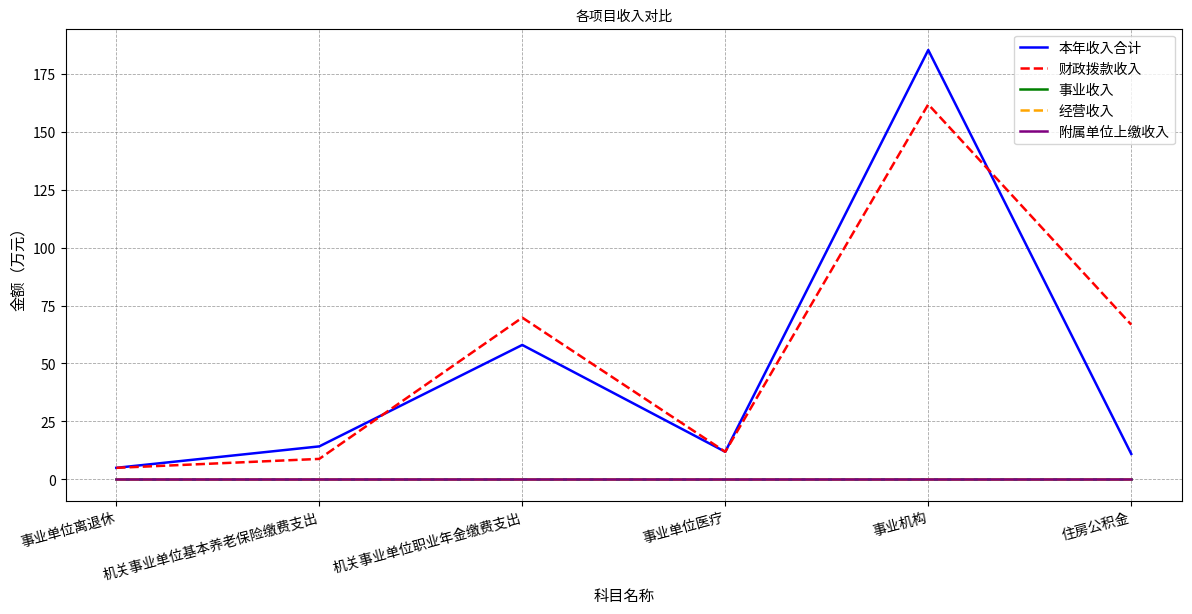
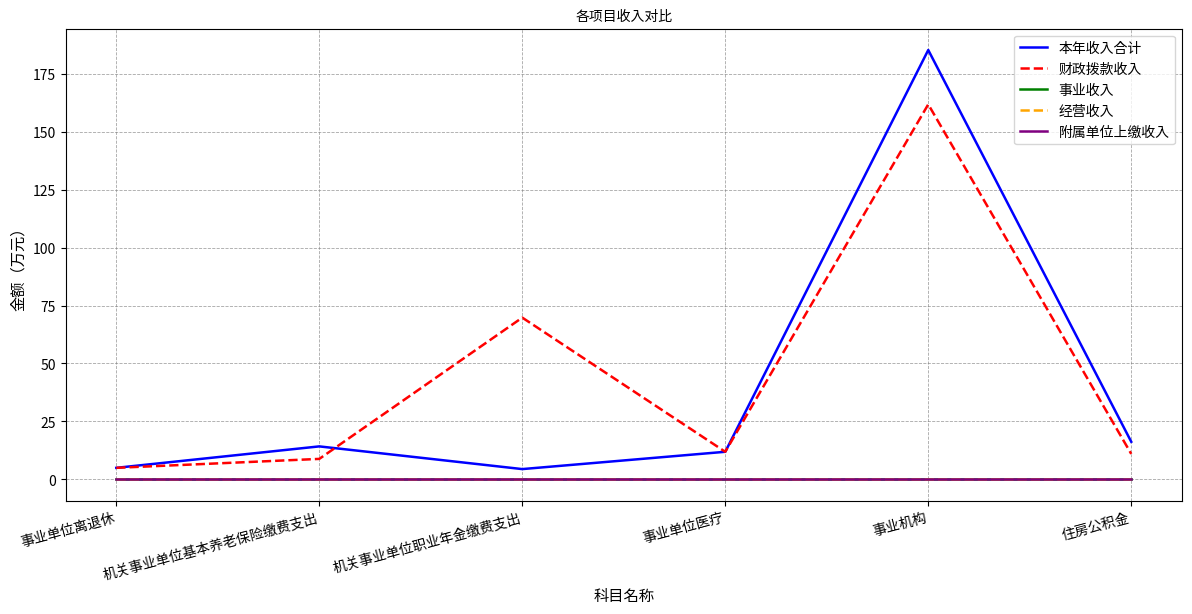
  {
    "本年收入合计": {
      "机关事业单位基本养老保险缴费支出": 14,
-     "机关事业单位职业年金缴费支出": 58,
+     "机关事业单位职业年金缴费支出": 4,
      "事业机构": 185,
-     "住房公积金": 11
+     "住房公积金": 16
    },
    "财政拨款收入": {
      "机关事业单位基本养老保险缴费支出": 9,
      "机关事业单位职业年金缴费支出": 70,
      "事业机构": 162,
-     "住房公积金": 67
+     "住房公积金": 11
    },
    "附属单位上缴收入": {
      "事业单位离退休": 0,
      "机关事业单位基本养老保险缴费支出": 0,
      "机关事业单位职业年金缴费支出": 0,
      "事业单位医疗": 0,
      "事业机构": 0,
      "住房公积金": 0
    }
  }
